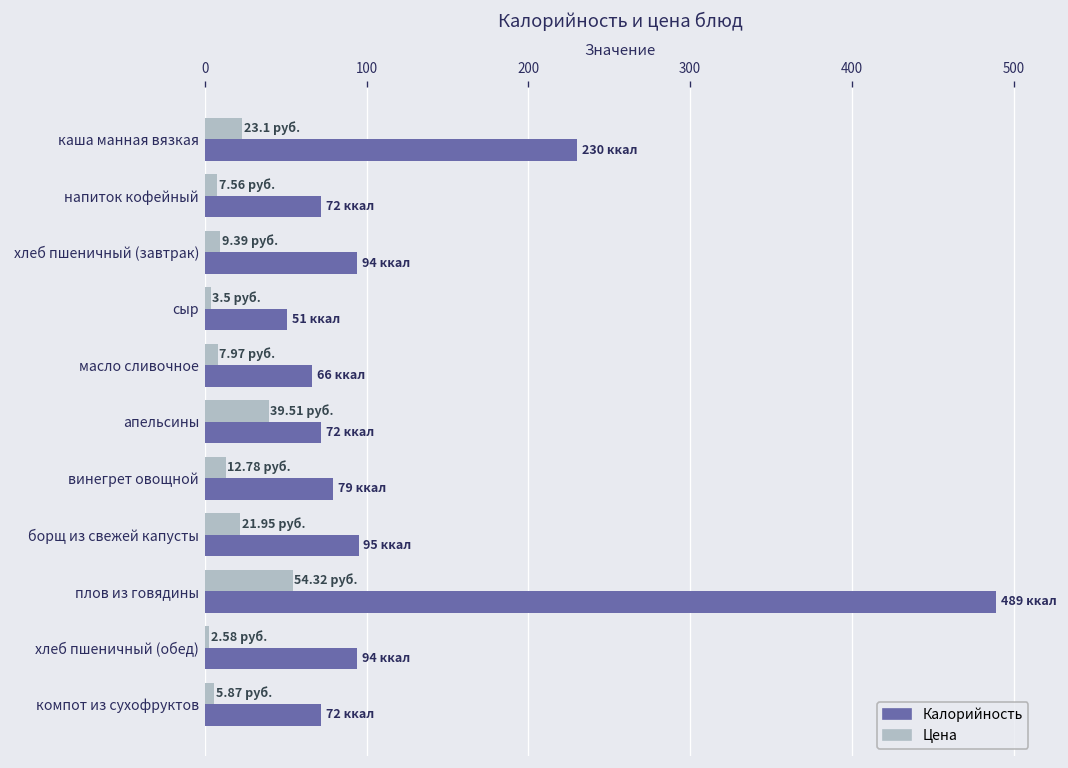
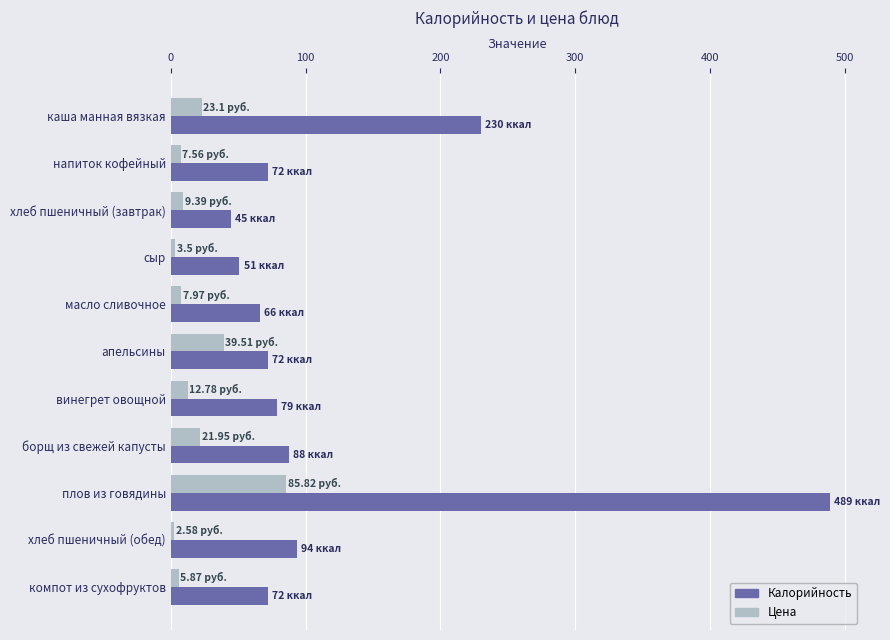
  {
    "Калорийность": {
      "каша манная вязкая": 230,
      "напиток кофейный": 72,
-     "хлеб пшеничный (завтрак)": 94,
+     "хлеб пшеничный (завтрак)": 45,
      "сыр": 51,
      "масло сливочное": 66,
      "апельсины": 72,
      "винегрет овощной": 79,
-     "борщ из свежей капусты": 95,
+     "борщ из свежей капусты": 88,
      "плов из говядины": 489,
      "хлеб пшеничный (обед)": 94,
      "компот из сухофруктов": 72
    },
    "Цена": {
      "каша манная вязкая": 23.1,
      "напиток кофейный": 7.56,
      "хлеб пшеничный (завтрак)": 9.39,
      "сыр": 3.5,
      "масло сливочное": 7.97,
      "апельсины": 39.51,
      "винегрет овощной": 12.78,
      "борщ из свежей капусты": 21.95,
-     "плов из говядины": 54.32,
+     "плов из говядины": 85.82,
      "хлеб пшеничный (обед)": 2.58,
      "компот из сухофруктов": 5.87
    }
  }
